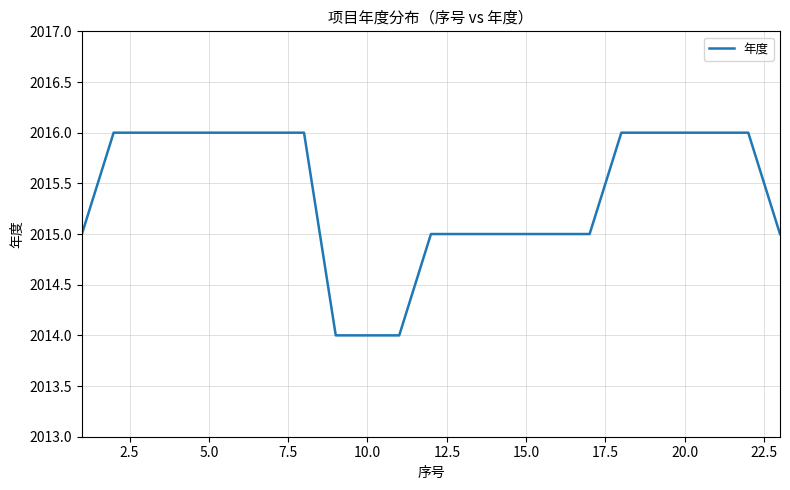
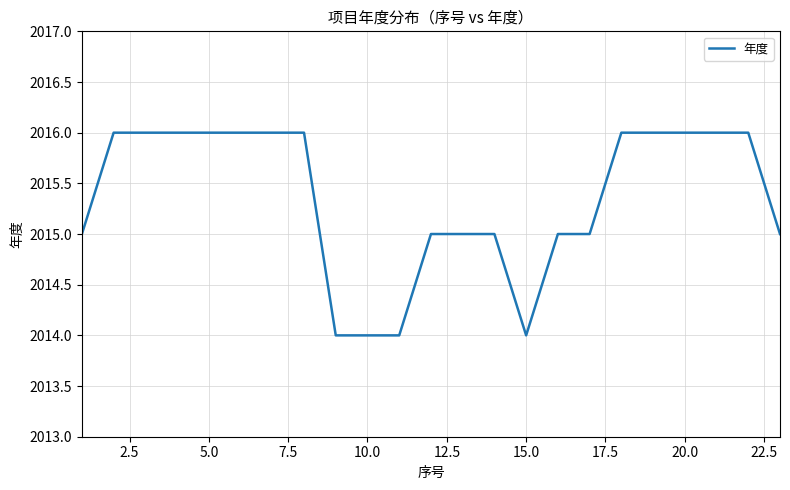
  {
    "5.0": 2016,
    "10.0": 2014,
-   "15.0": 2015,
+   "15.0": 2014,
    "20.0": 2016
  }
